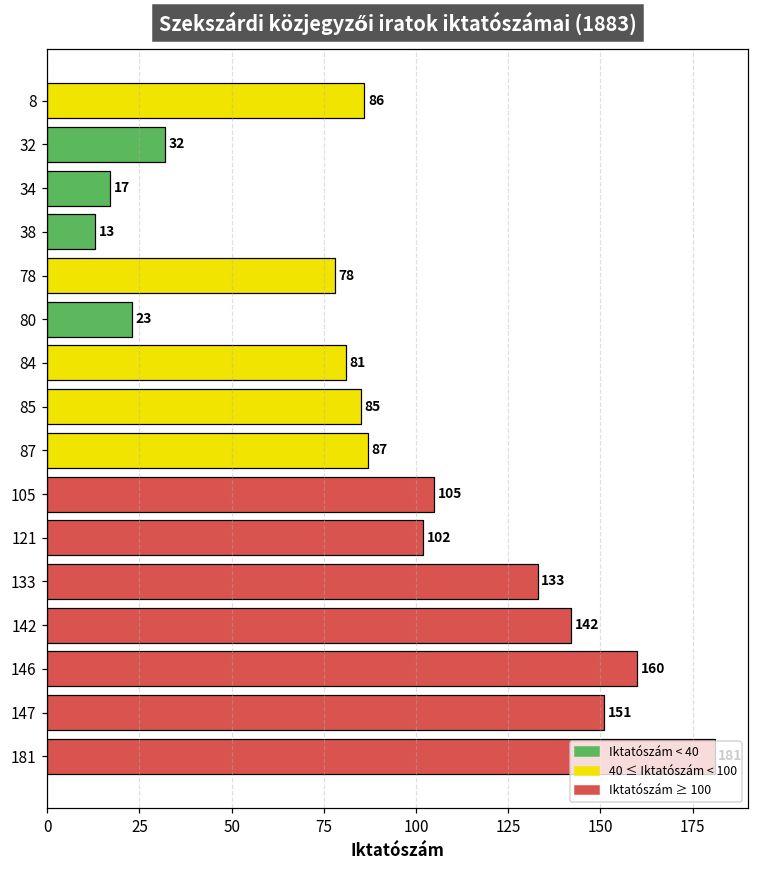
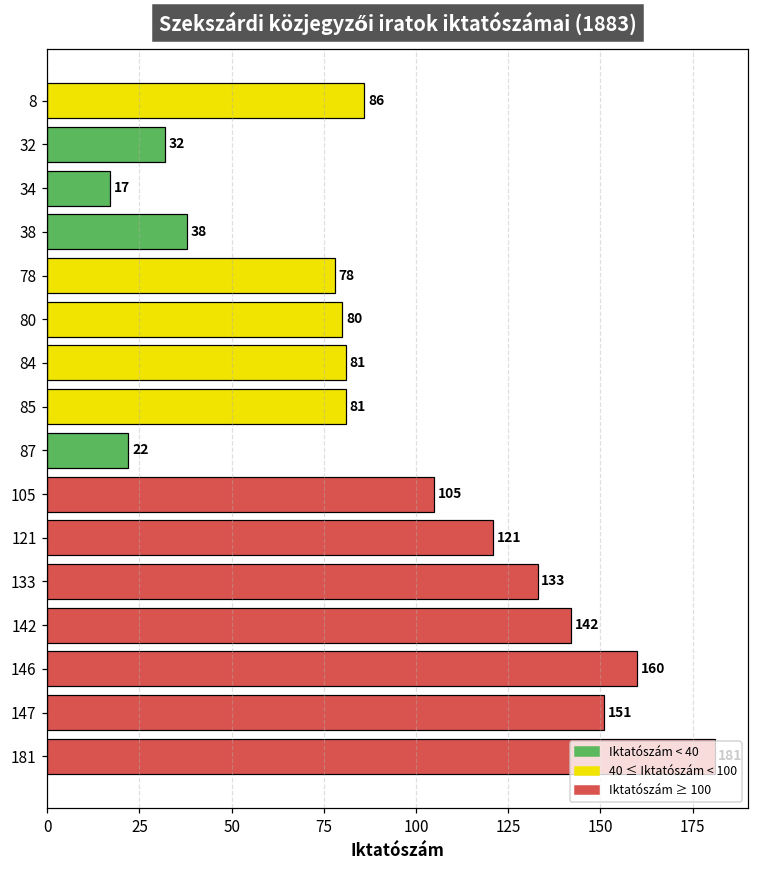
  {
    "8": 86,
    "32": 32,
    "34": 17,
-   "38": 13,
+   "38": 38,
    "78": 78,
-   "80": 23,
+   "80": 80,
    "84": 81,
-   "85": 85,
-   "87": 87,
+   "85": 81,
+   "87": 22,
    "105": 105,
-   "121": 102,
+   "121": 121,
    "133": 133,
    "142": 142,
    "146": 160,
    "147": 151
  }
